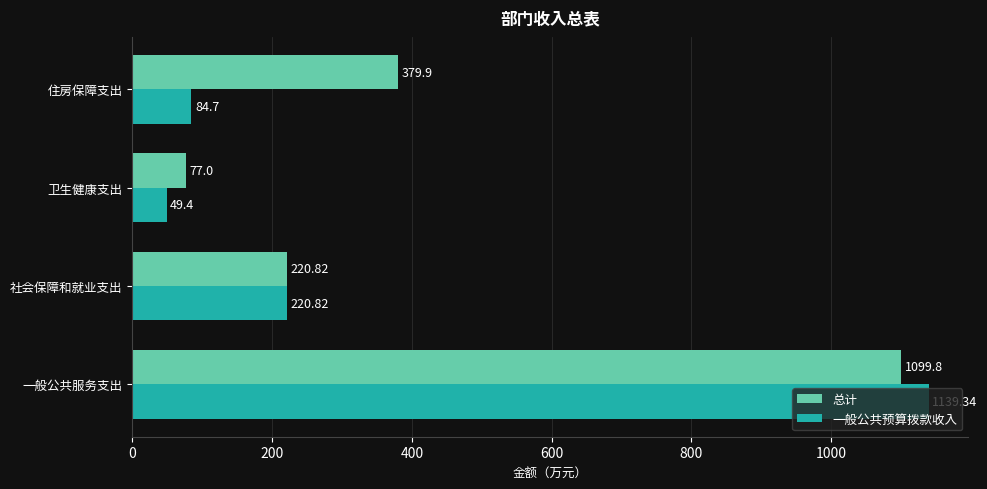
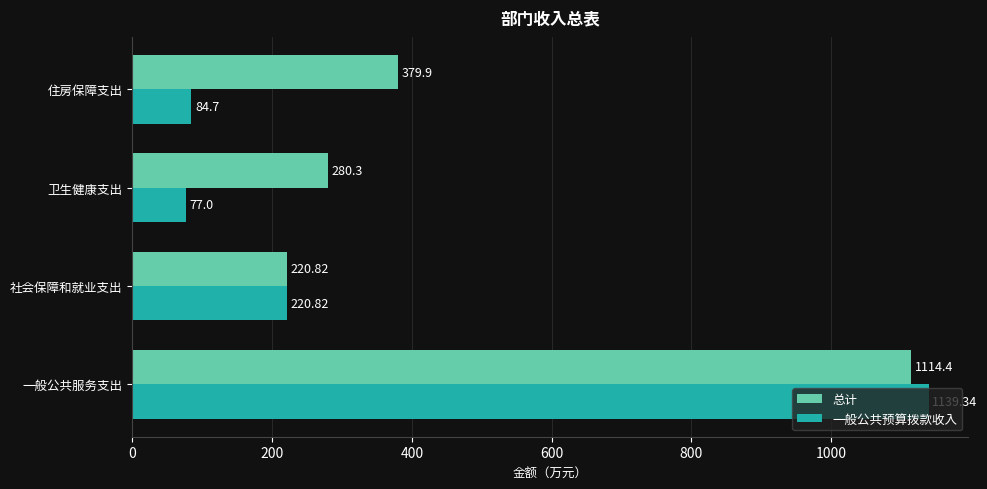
  {
    "总计": {
      "住房保障支出": 379.9,
-     "卫生健康支出": 77.0,
+     "卫生健康支出": 280.3,
      "社会保障和就业支出": 220.82,
-     "一般公共服务支出": 1099.8
+     "一般公共服务支出": 1114.4
    },
    "一般公共预算拨款收入": {
      "住房保障支出": 84.7,
-     "卫生健康支出": 49.4,
+     "卫生健康支出": 77.0,
      "社会保障和就业支出": 220.82
    }
  }
